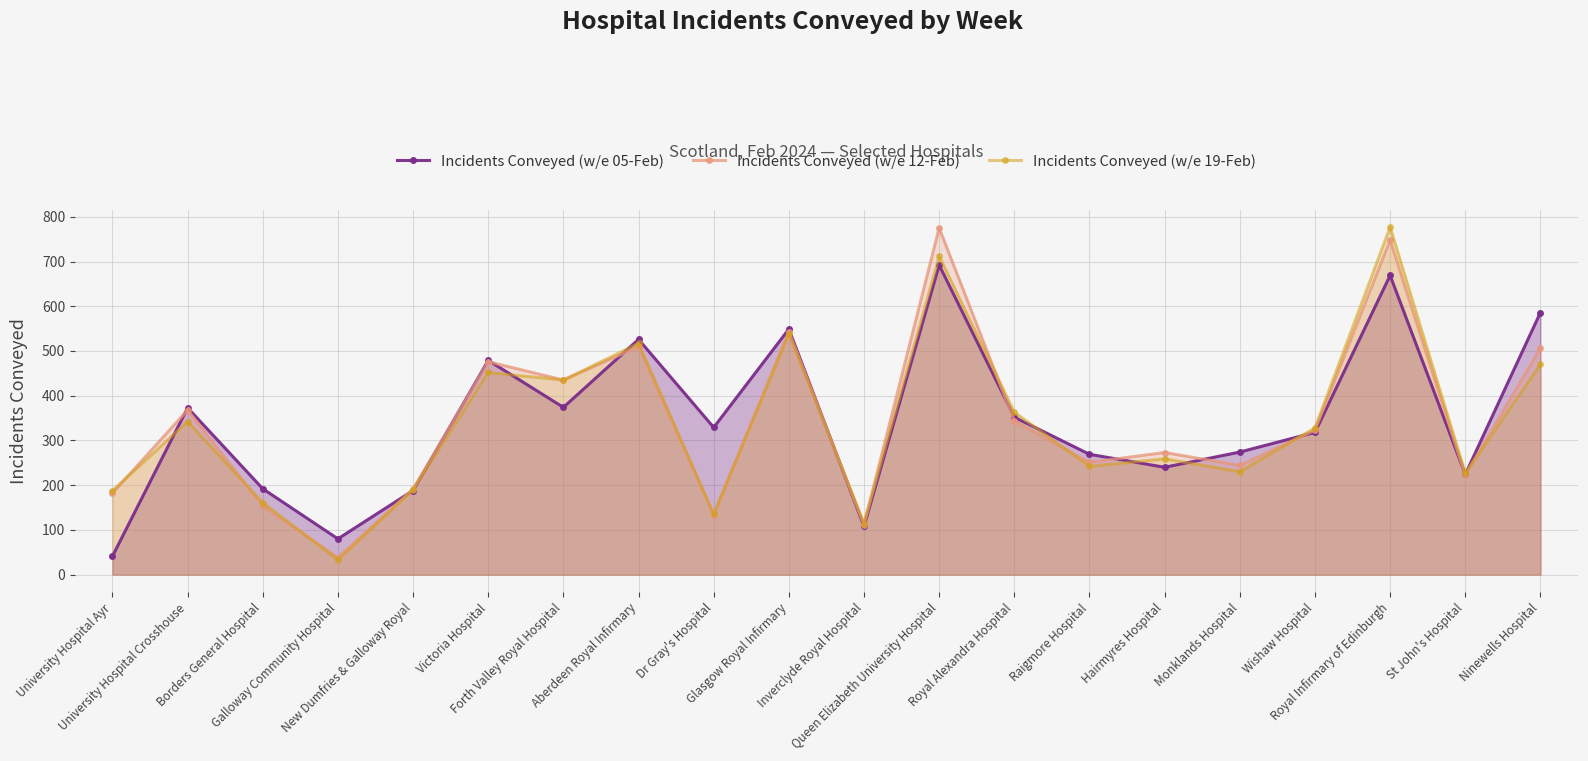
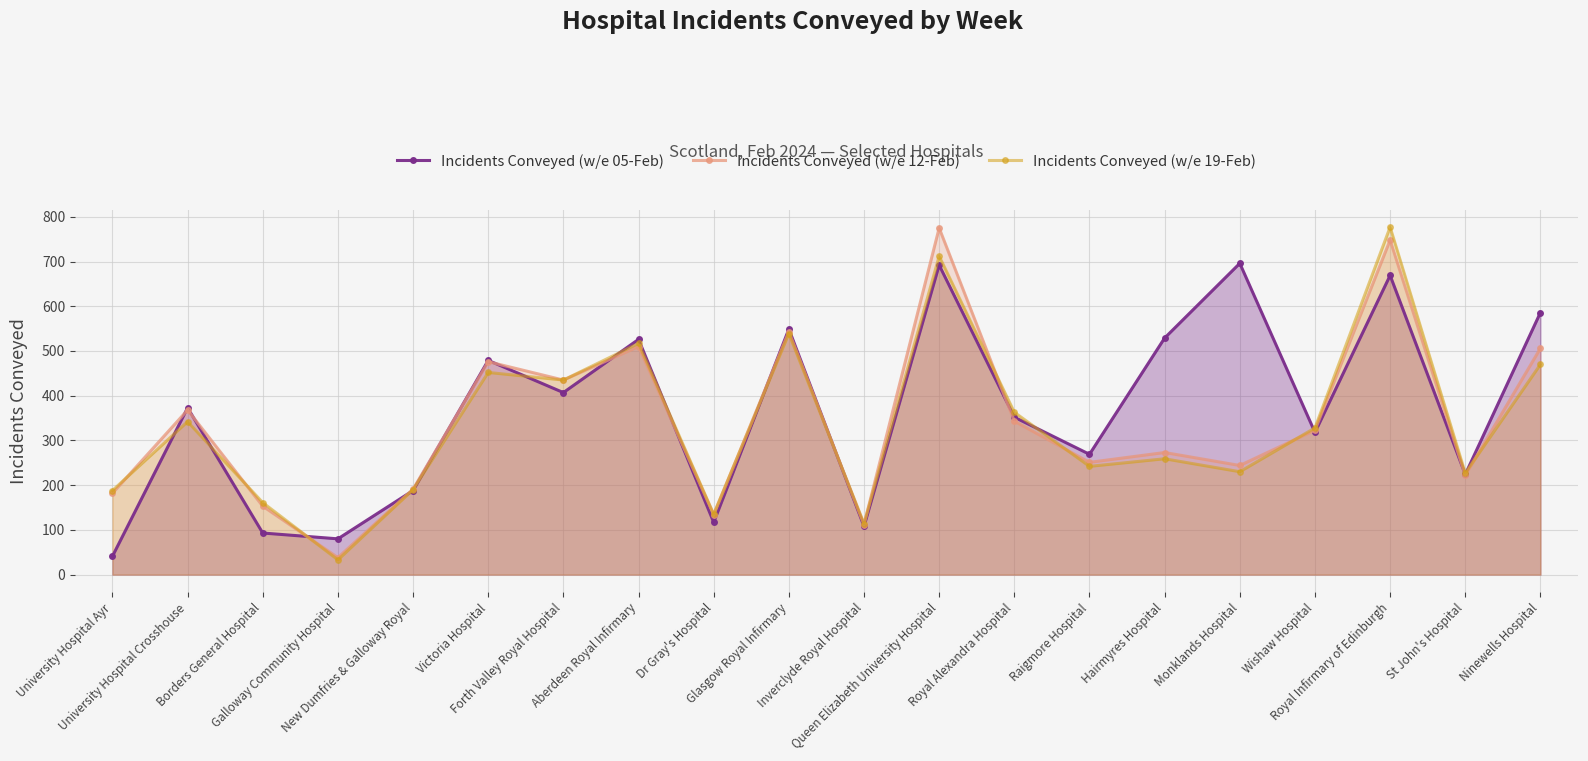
  {
    "Incidents Conveyed (w/e 05-Feb)": {
      "University Hospital Ayr": 40,
-     "Borders General Hospital": 190,
+     "Borders General Hospital": 90,
      "Galloway Community Hospital": 80,
-     "Forth Valley Royal Hospital": 370,
+     "Forth Valley Royal Hospital": 410,
      "Aberdeen Royal Infirmary": 530,
-     "Dr Gray's Hospital": 330,
+     "Dr Gray's Hospital": 120,
      "Glasgow Royal Infirmary": 550,
      "Queen Elizabeth University Hospital": 690,
      "Royal Alexandra Hospital": 350,
      "Raigmore Hospital": 270,
-     "Hairmyres Hospital": 240,
-     "Monklands Hospital": 270,
+     "Hairmyres Hospital": 530,
+     "Monklands Hospital": 700,
      "Royal Infirmary of Edinburgh": 670,
      "Ninewells Hospital": 590
    }
  }
